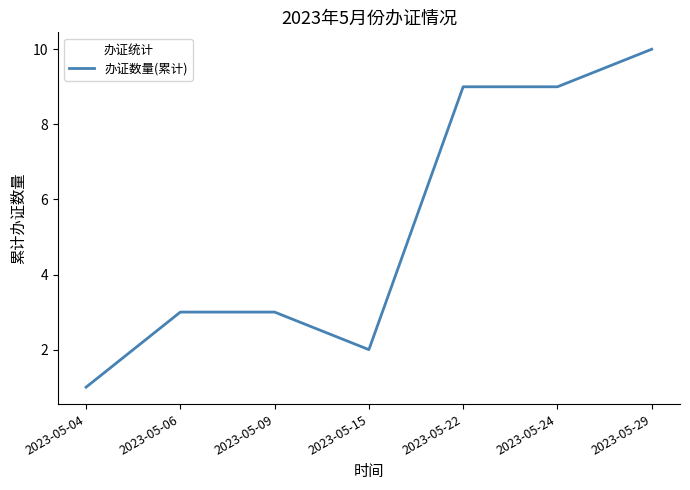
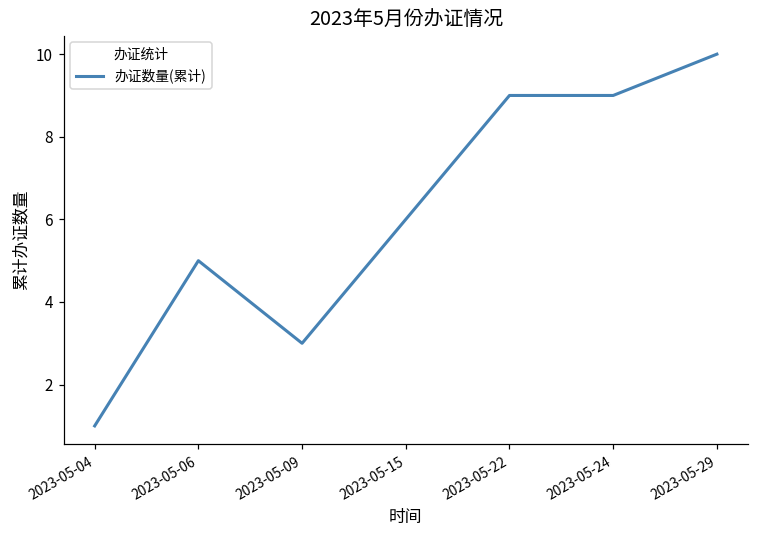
  {
    "2023-05-04": 1,
-   "2023-05-06": 3,
+   "2023-05-06": 5,
    "2023-05-09": 3,
-   "2023-05-15": 2,
+   "2023-05-15": 6,
    "2023-05-22": 9,
    "2023-05-24": 9,
    "2023-05-29": 10
  }
